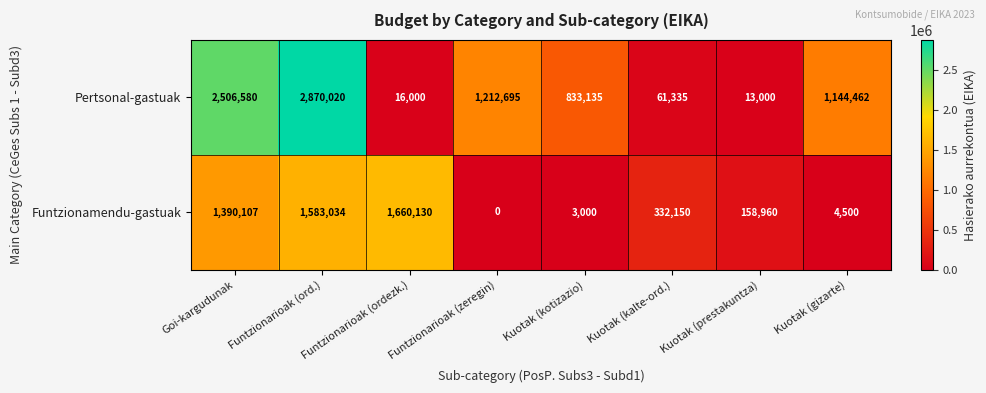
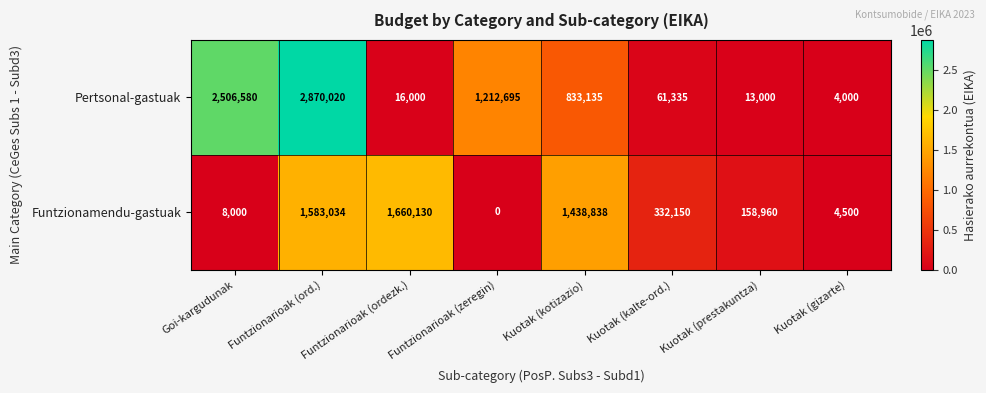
  {
    "Pertsonal-gastuak": {
      "Goi-kargudunak": "2,506,580",
      "Funtzionarioak (ord.)": "2,870,020",
      "Funtzionarioak (ordezk.)": "16,000",
      "Funtzionarioak (zeregin)": "1,212,695",
      "Kuotak (kotizazio)": "833,135",
      "Kuotak (kalte-ord.)": "61,335",
      "Kuotak (prestakuntza)": "13,000",
-     "Kuotak (gizarte)": "1,144,462"
+     "Kuotak (gizarte)": "4,000"
    },
    "Funtzionamendu-gastuak": {
-     "Goi-kargudunak": "1,390,107",
+     "Goi-kargudunak": "8,000",
      "Funtzionarioak (ord.)": "1,583,034",
      "Funtzionarioak (ordezk.)": "1,660,130",
      "Funtzionarioak (zeregin)": "0",
-     "Kuotak (kotizazio)": "3,000",
+     "Kuotak (kotizazio)": "1,438,838",
      "Kuotak (kalte-ord.)": "332,150",
      "Kuotak (prestakuntza)": "158,960",
      "Kuotak (gizarte)": "4,500"
    }
  }
